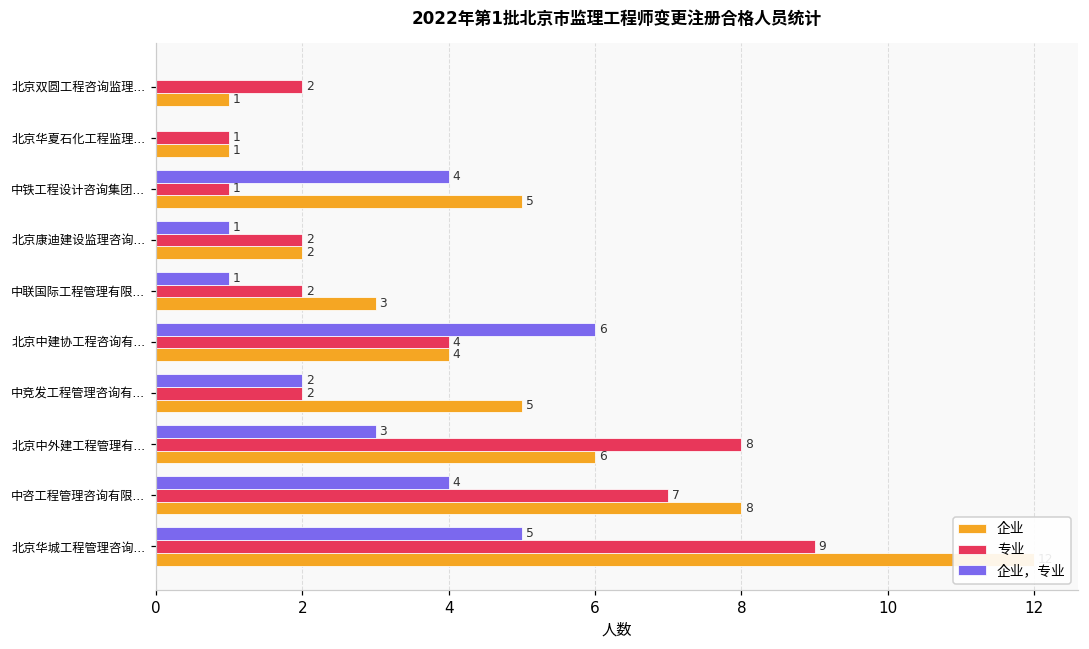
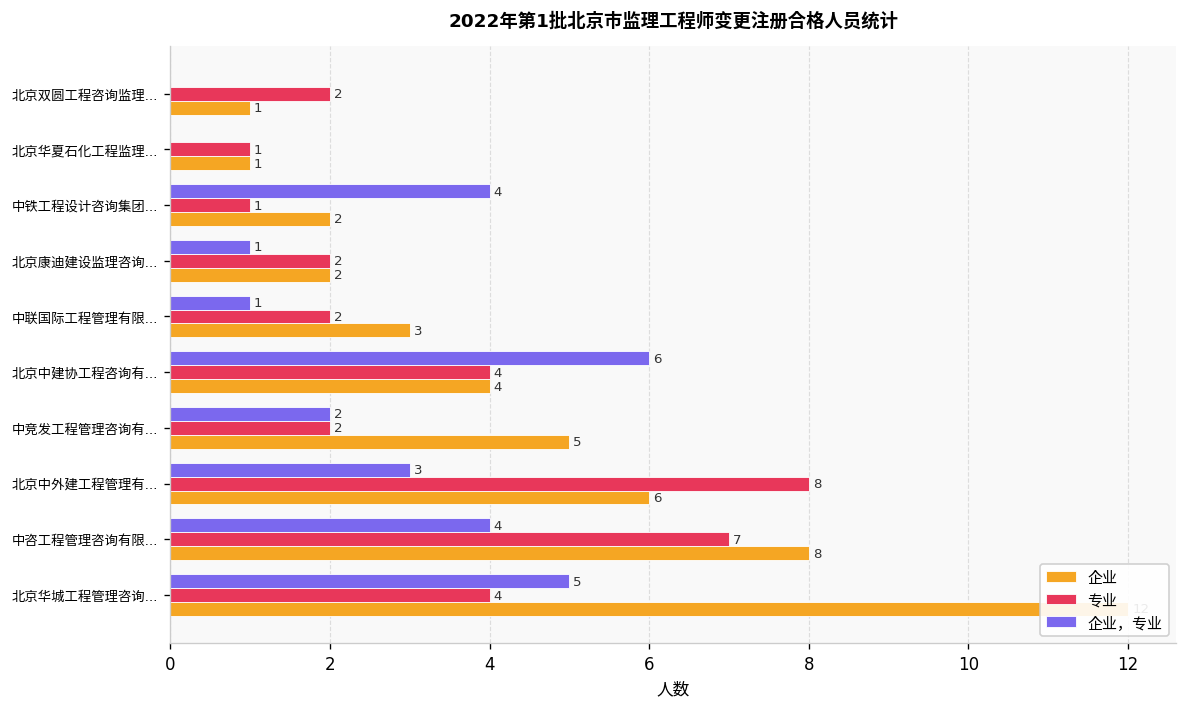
  {
    "企业": {
      "北京双圆工程咨询监理...": 1,
      "北京华夏石化工程监理...": 1,
-     "中铁工程设计咨询集团...": 5,
+     "中铁工程设计咨询集团...": 2,
      "北京康迪建设监理咨询...": 2,
      "中联国际工程管理有限...": 3,
      "北京中建协工程咨询有...": 4,
      "中竞发工程管理咨询有...": 5,
      "北京中外建工程管理有...": 6,
      "中咨工程管理咨询有限...": 8
    },
    "专业": {
      "北京双圆工程咨询监理...": 2,
      "北京华夏石化工程监理...": 1,
      "中铁工程设计咨询集团...": 1,
      "北京康迪建设监理咨询...": 2,
      "中联国际工程管理有限...": 2,
      "北京中建协工程咨询有...": 4,
      "中竞发工程管理咨询有...": 2,
      "北京中外建工程管理有...": 8,
      "中咨工程管理咨询有限...": 7,
-     "北京华城工程管理咨询...": 9
+     "北京华城工程管理咨询...": 4
    },
    "企业，专业": {
      "中铁工程设计咨询集团...": 4,
      "北京康迪建设监理咨询...": 1,
      "中联国际工程管理有限...": 1,
      "北京中建协工程咨询有...": 6,
      "中竞发工程管理咨询有...": 2,
      "北京中外建工程管理有...": 3,
      "中咨工程管理咨询有限...": 4,
      "北京华城工程管理咨询...": 5
    }
  }
